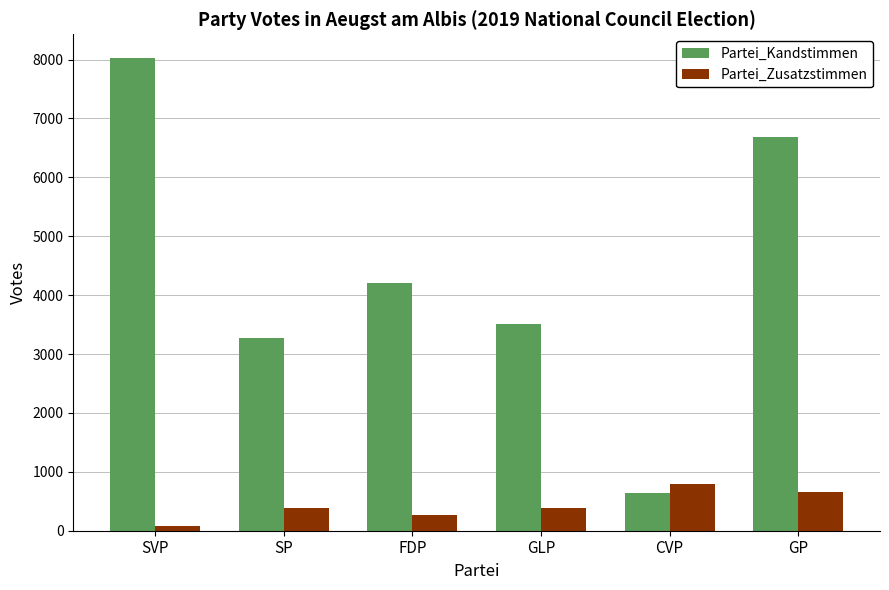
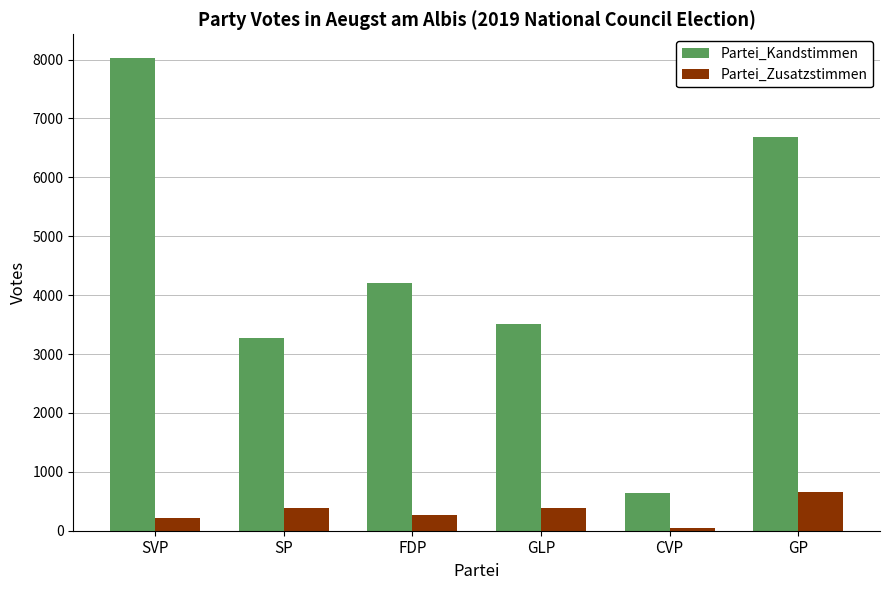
  {
    "Partei_Kandstimmen": {
      "SVP": 8000,
      "SP": 3300,
      "FDP": 4200,
      "GLP": 3500,
      "CVP": 600,
      "GP": 6700
    },
    "Partei_Zusatzstimmen": {
-     "SVP": 100,
+     "SVP": 200,
      "SP": 400,
      "FDP": 300,
      "GLP": 400,
-     "CVP": 800,
+     "CVP": 0,
      "GP": 700
    }
  }
